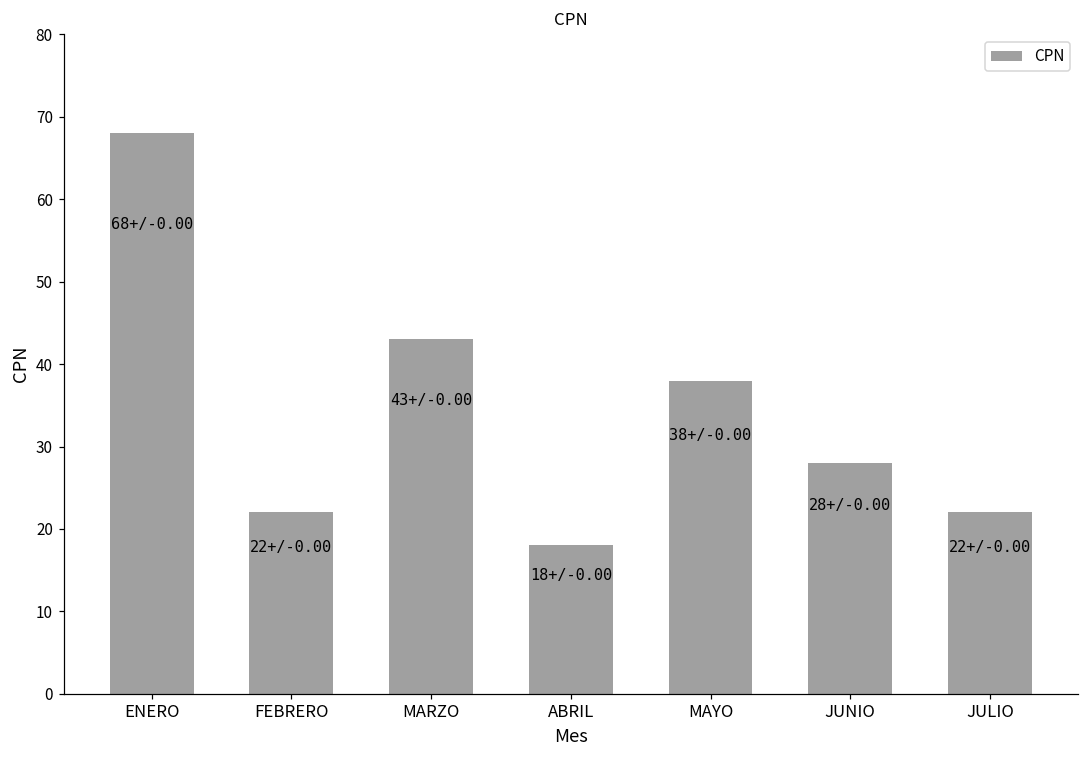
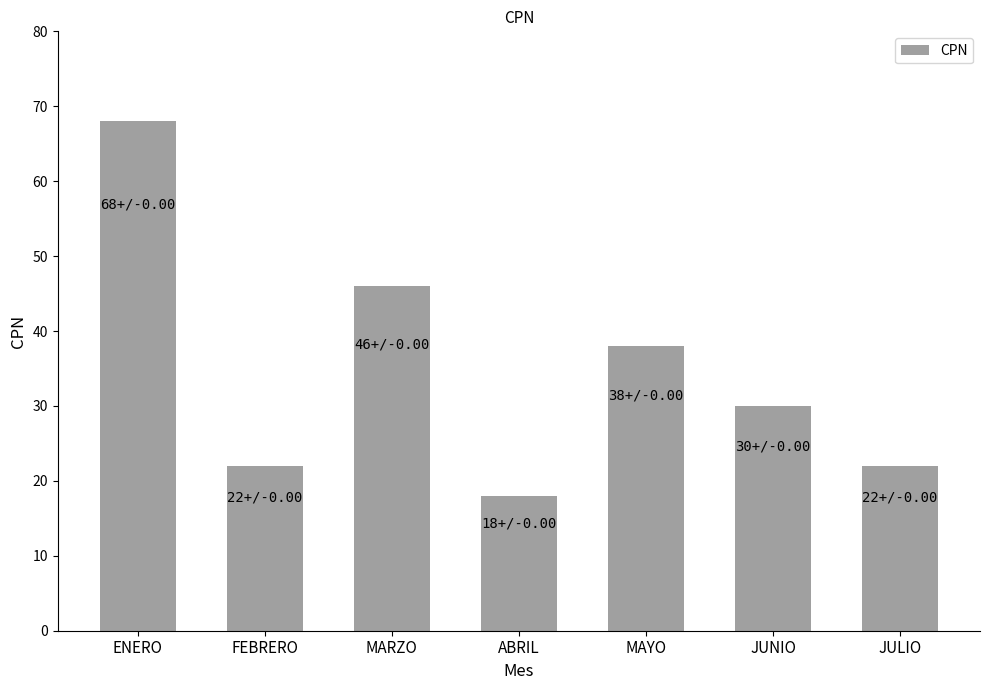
  {
    "ENERO": "68+/",
    "FEBRERO": "22+/",
-   "MARZO": "43+/",
+   "MARZO": "46+/",
    "ABRIL": "18+/",
    "MAYO": "38+/",
-   "JUNIO": "28+/",
+   "JUNIO": "30+/",
    "JULIO": "22+/"
  }
